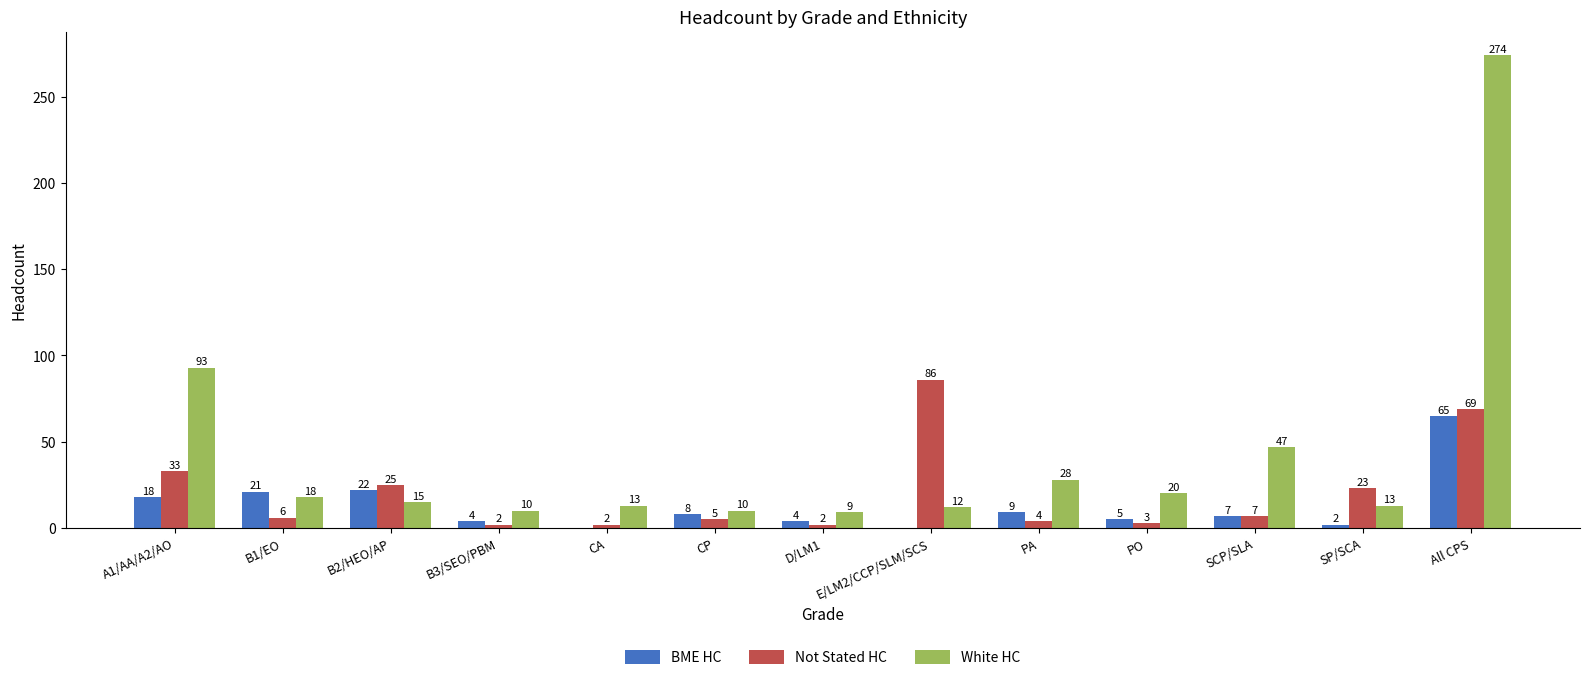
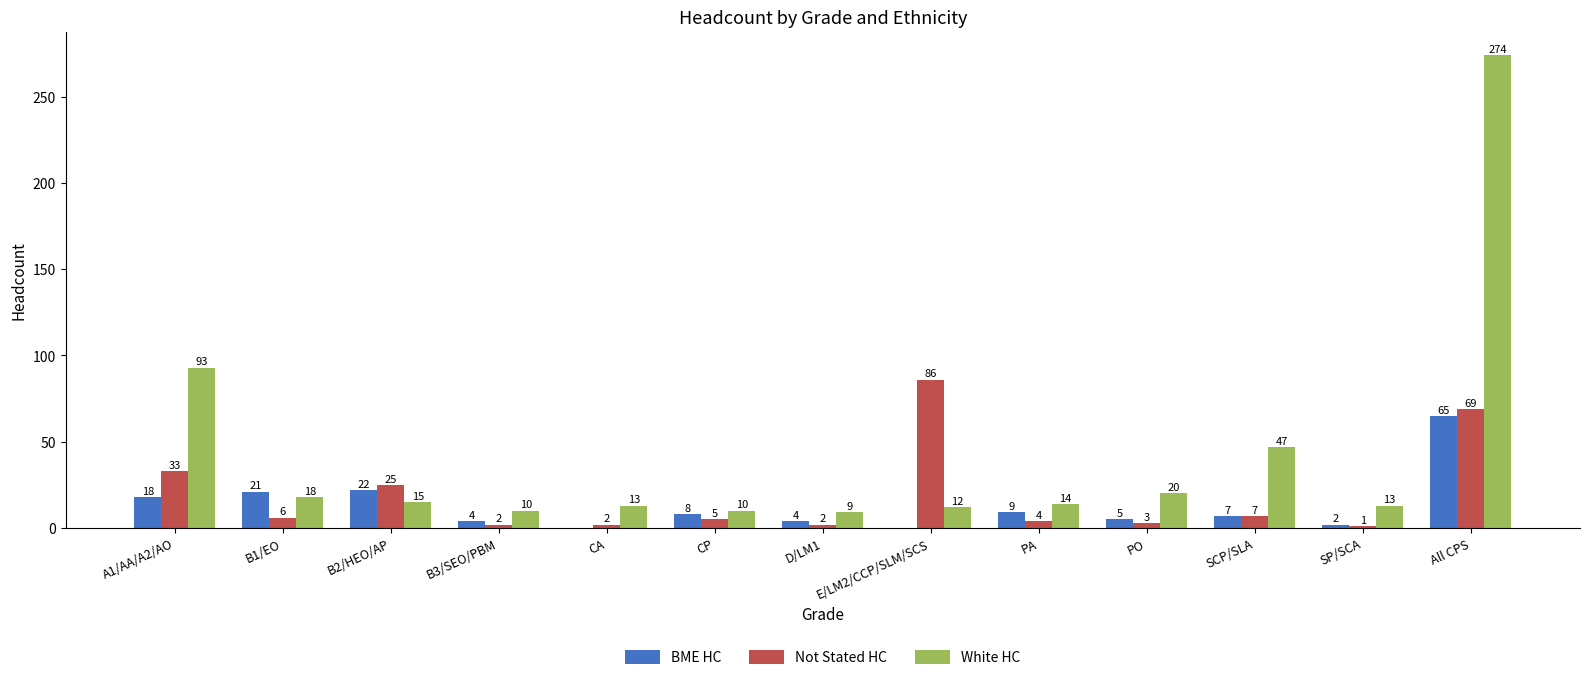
  {
    "BME HC": {
      "A1/AA/A2/AO": 18,
      "B1/EO": 21,
      "B2/HEO/AP": 22,
      "B3/SEO/PBM": 4,
      "CP": 8,
      "D/LM1": 4,
      "PA": 9,
      "PO": 5,
      "SCP/SLA": 7,
      "SP/SCA": 2,
      "All CPS": 65
    },
    "Not Stated HC": {
      "A1/AA/A2/AO": 33,
      "B1/EO": 6,
      "B2/HEO/AP": 25,
      "B3/SEO/PBM": 2,
      "CA": 2,
      "CP": 5,
      "D/LM1": 2,
      "E/LM2/CCP/SLM/SCS": 86,
      "PA": 4,
      "PO": 3,
      "SCP/SLA": 7,
-     "SP/SCA": 23,
+     "SP/SCA": 1,
      "All CPS": 69
    },
    "White HC": {
      "A1/AA/A2/AO": 93,
      "B1/EO": 18,
      "B2/HEO/AP": 15,
      "B3/SEO/PBM": 10,
      "CA": 13,
      "CP": 10,
      "D/LM1": 9,
      "E/LM2/CCP/SLM/SCS": 12,
-     "PA": 28,
+     "PA": 14,
      "PO": 20,
      "SCP/SLA": 47,
      "SP/SCA": 13,
      "All CPS": 274
    }
  }
